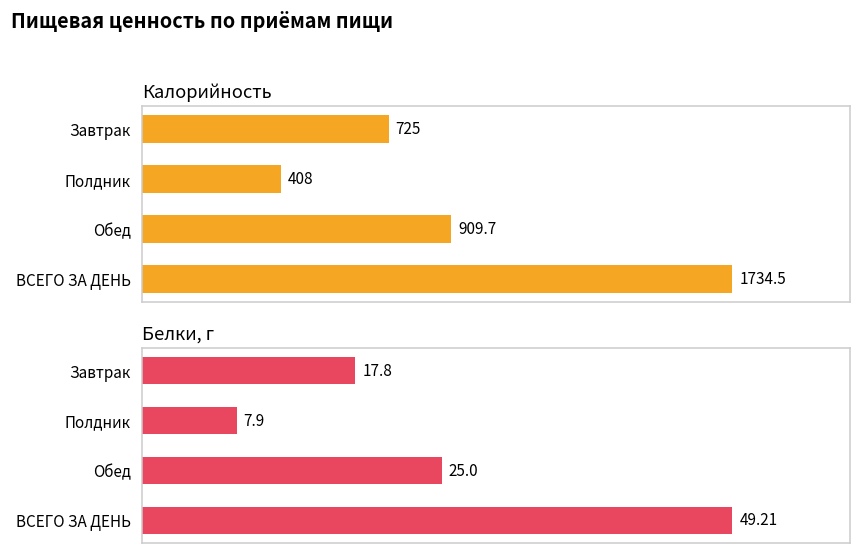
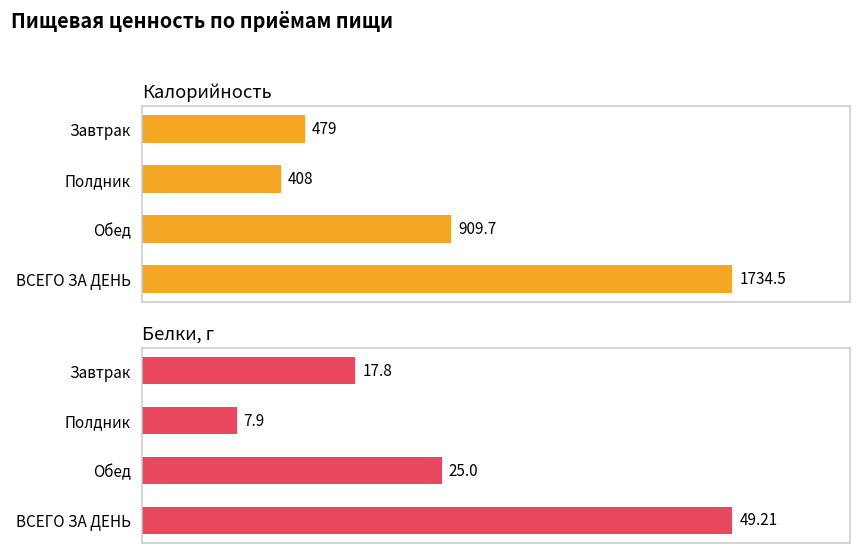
  {
    "Калорийность": {
-     "Завтрак": 725,
+     "Завтрак": 479,
      "Полдник": 408,
      "Обед": 909.7,
      "ВСЕГО ЗА ДЕНЬ": 1734.5
    },
    "Белки, г": {
      "Завтрак": 17.8,
      "Полдник": 7.9,
      "Обед": 25.0,
      "ВСЕГО ЗА ДЕНЬ": 49.21
    }
  }
